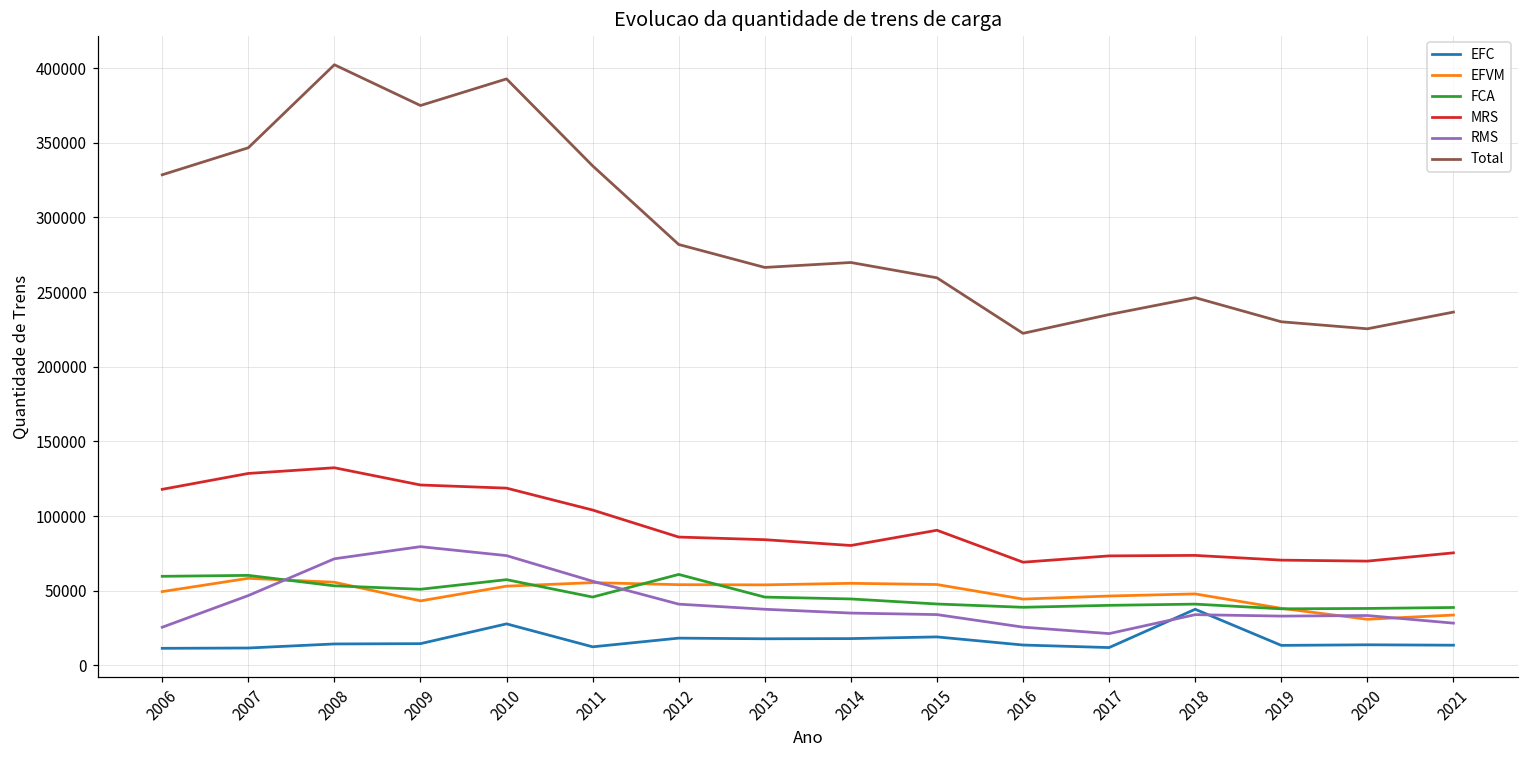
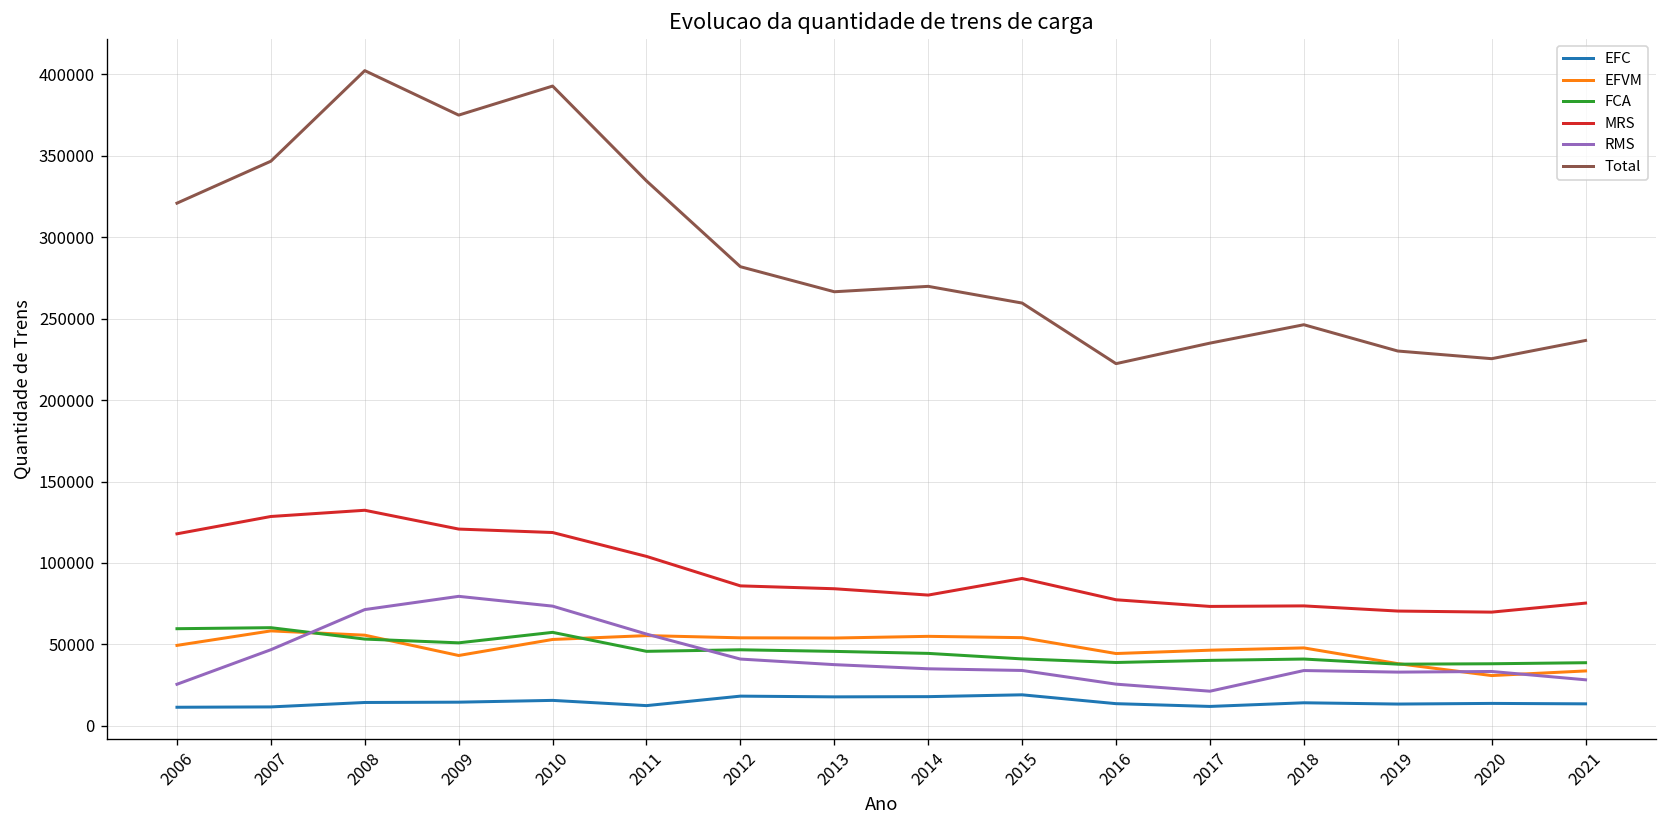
  {
    "EFC": {
      "2006": 11000,
      "2007": 12000,
      "2008": 14000,
      "2009": 15000,
-     "2010": 28000,
+     "2010": 16000,
      "2011": 12000,
      "2012": 18000,
      "2013": 18000,
      "2014": 18000,
      "2015": 19000,
      "2016": 14000,
      "2017": 12000,
-     "2018": 38000,
+     "2018": 14000,
      "2019": 13000,
      "2020": 14000,
      "2021": 14000
    },
    "EFVM": {
      "2006": 49000,
      "2007": 58000,
      "2008": 56000,
      "2009": 43000,
      "2010": 53000,
      "2012": 54000,
      "2013": 54000,
      "2014": 55000,
      "2015": 54000,
      "2016": 44000,
      "2017": 46000,
      "2018": 48000,
      "2020": 31000,
      "2021": 34000
    },
    "FCA": {
      "2006": 60000,
      "2007": 60000,
      "2008": 53000,
      "2009": 51000,
      "2010": 57000,
      "2011": 46000,
-     "2012": 61000,
+     "2012": 47000,
      "2013": 46000,
      "2014": 44000,
      "2015": 41000,
      "2016": 39000,
      "2017": 40000,
      "2018": 41000,
      "2020": 38000,
      "2021": 39000
    },
    "MRS": {
      "2006": 118000,
      "2007": 129000,
      "2008": 132000,
      "2009": 121000,
      "2010": 119000,
      "2011": 104000,
      "2012": 86000,
      "2013": 84000,
      "2014": 80000,
      "2015": 90000,
-     "2016": 69000,
+     "2016": 77000,
      "2017": 73000,
      "2018": 74000,
      "2019": 70000,
      "2020": 70000,
      "2021": 75000
    },
    "RMS": {
      "2006": 26000,
      "2007": 47000,
      "2008": 71000,
      "2009": 80000,
      "2010": 73000,
      "2012": 41000,
      "2013": 38000,
      "2014": 35000,
      "2015": 34000,
      "2016": 26000,
      "2017": 21000,
      "2018": 34000,
      "2019": 33000,
      "2020": 33000,
      "2021": 28000
    },
    "Total": {
-     "2006": 329000,
+     "2006": 321000,
      "2007": 347000,
      "2008": 402000,
      "2009": 375000,
      "2010": 393000,
      "2011": 335000,
      "2012": 282000,
      "2013": 266000,
      "2014": 270000,
      "2015": 260000,
      "2016": 222000,
      "2017": 235000,
      "2018": 246000,
      "2019": 230000,
      "2020": 225000,
      "2021": 237000
    }
  }
